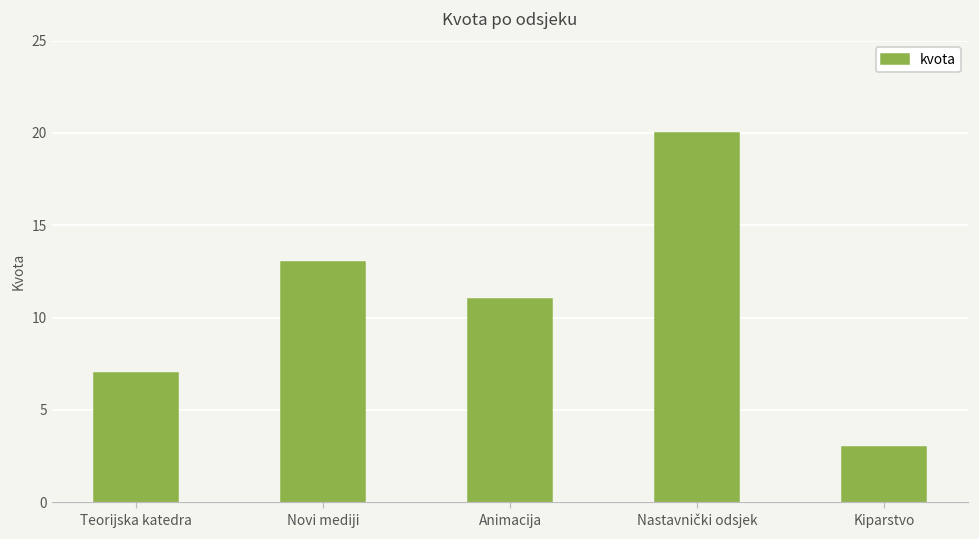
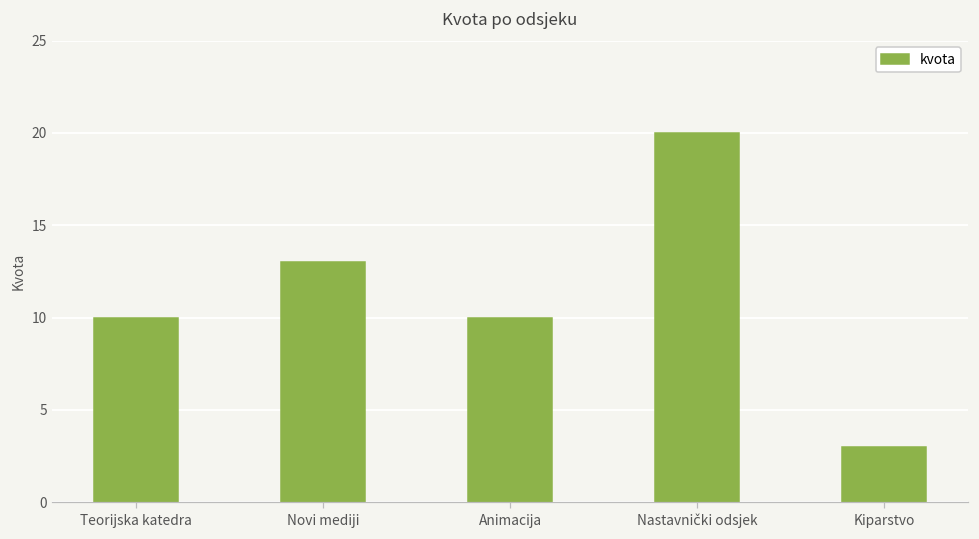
  {
-   "Teorijska katedra": 7,
+   "Teorijska katedra": 10,
    "Novi mediji": 13,
-   "Animacija": 11,
+   "Animacija": 10,
    "Nastavnički odsjek": 20,
    "Kiparstvo": 3
  }
